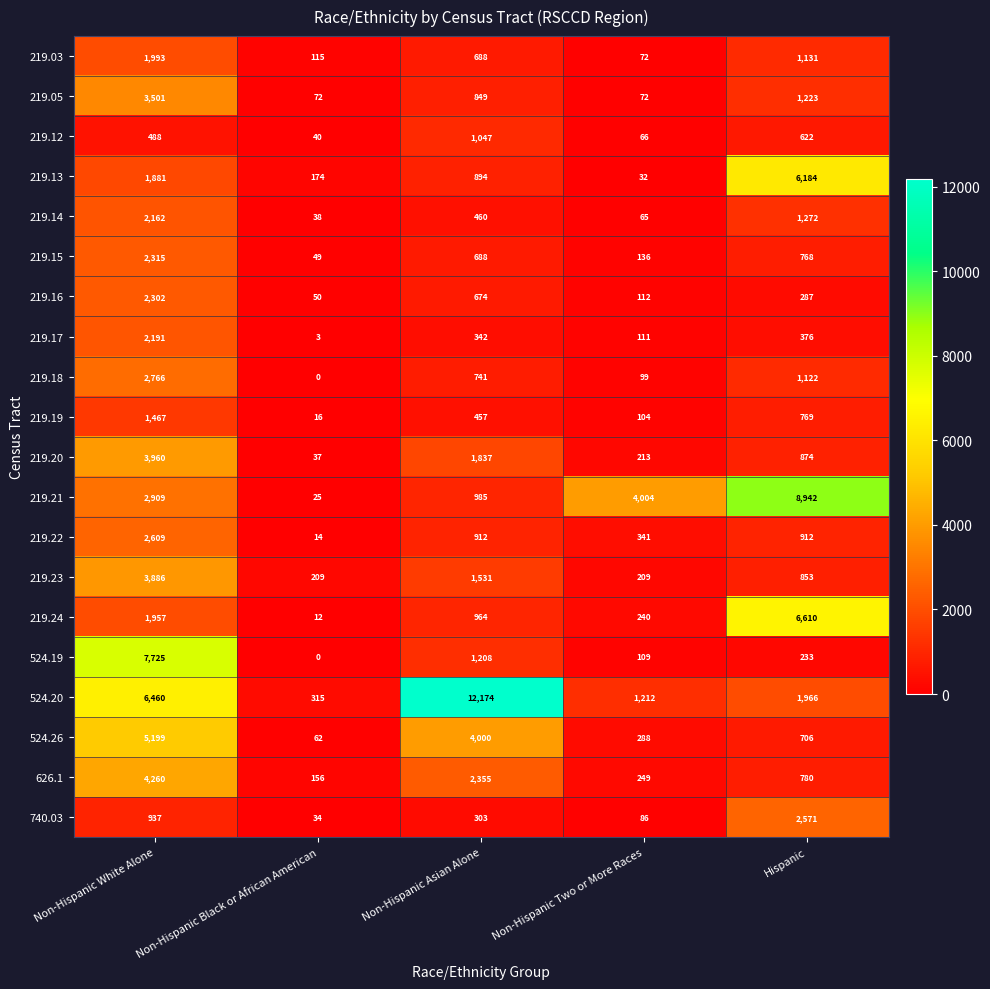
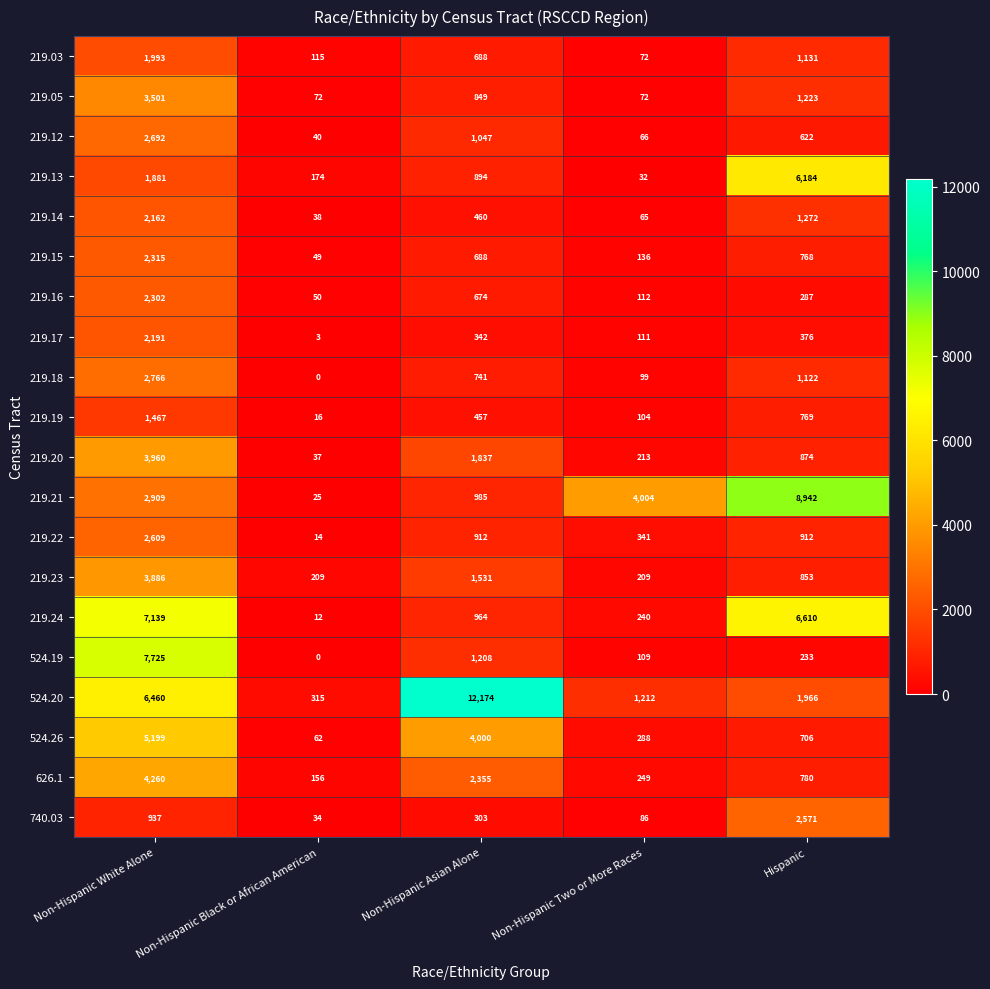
  {
    "219.03": {
      "Non-Hispanic White Alone": "1,993",
      "Non-Hispanic Black or African American": "115",
      "Non-Hispanic Asian Alone": "688",
      "Non-Hispanic Two or More Races": "72",
      "Hispanic": "1,131"
    },
    "219.05": {
      "Non-Hispanic White Alone": "3,501",
      "Non-Hispanic Black or African American": "72",
      "Non-Hispanic Asian Alone": "849",
      "Non-Hispanic Two or More Races": "72",
      "Hispanic": "1,223"
    },
    "219.12": {
-     "Non-Hispanic White Alone": "488",
+     "Non-Hispanic White Alone": "2,692",
      "Non-Hispanic Black or African American": "40",
      "Non-Hispanic Asian Alone": "1,047",
      "Non-Hispanic Two or More Races": "66",
      "Hispanic": "622"
    },
    "219.13": {
      "Non-Hispanic White Alone": "1,881",
      "Non-Hispanic Black or African American": "174",
      "Non-Hispanic Asian Alone": "894",
      "Non-Hispanic Two or More Races": "32",
      "Hispanic": "6,184"
    },
    "219.14": {
      "Non-Hispanic White Alone": "2,162",
      "Non-Hispanic Black or African American": "38",
      "Non-Hispanic Asian Alone": "460",
      "Non-Hispanic Two or More Races": "65",
      "Hispanic": "1,272"
    },
    "219.15": {
      "Non-Hispanic White Alone": "2,315",
      "Non-Hispanic Black or African American": "49",
      "Non-Hispanic Asian Alone": "688",
      "Non-Hispanic Two or More Races": "136",
      "Hispanic": "768"
    },
    "219.16": {
      "Non-Hispanic White Alone": "2,302",
      "Non-Hispanic Black or African American": "50",
      "Non-Hispanic Asian Alone": "674",
      "Non-Hispanic Two or More Races": "112",
      "Hispanic": "287"
    },
    "219.17": {
      "Non-Hispanic White Alone": "2,191",
      "Non-Hispanic Black or African American": "3",
      "Non-Hispanic Asian Alone": "342",
      "Non-Hispanic Two or More Races": "111",
      "Hispanic": "376"
    },
    "219.18": {
      "Non-Hispanic White Alone": "2,766",
      "Non-Hispanic Black or African American": "0",
      "Non-Hispanic Asian Alone": "741",
      "Non-Hispanic Two or More Races": "99",
      "Hispanic": "1,122"
    },
    "219.19": {
      "Non-Hispanic White Alone": "1,467",
      "Non-Hispanic Black or African American": "16",
      "Non-Hispanic Asian Alone": "457",
      "Non-Hispanic Two or More Races": "104",
      "Hispanic": "769"
    },
    "219.20": {
      "Non-Hispanic White Alone": "3,960",
      "Non-Hispanic Black or African American": "37",
      "Non-Hispanic Asian Alone": "1,837",
      "Non-Hispanic Two or More Races": "213",
      "Hispanic": "874"
    },
    "219.21": {
      "Non-Hispanic White Alone": "2,909",
      "Non-Hispanic Black or African American": "25",
      "Non-Hispanic Asian Alone": "985",
      "Non-Hispanic Two or More Races": "4,004",
      "Hispanic": "8,942"
    },
    "219.22": {
      "Non-Hispanic White Alone": "2,609",
      "Non-Hispanic Black or African American": "14",
      "Non-Hispanic Asian Alone": "912",
      "Non-Hispanic Two or More Races": "341",
      "Hispanic": "912"
    },
    "219.23": {
      "Non-Hispanic White Alone": "3,886",
      "Non-Hispanic Black or African American": "209",
      "Non-Hispanic Asian Alone": "1,531",
      "Non-Hispanic Two or More Races": "209",
      "Hispanic": "853"
    },
    "219.24": {
-     "Non-Hispanic White Alone": "1,957",
+     "Non-Hispanic White Alone": "7,139",
      "Non-Hispanic Black or African American": "12",
      "Non-Hispanic Asian Alone": "964",
      "Non-Hispanic Two or More Races": "240",
      "Hispanic": "6,610"
    },
    "524.19": {
      "Non-Hispanic White Alone": "7,725",
      "Non-Hispanic Black or African American": "0",
      "Non-Hispanic Asian Alone": "1,208",
      "Non-Hispanic Two or More Races": "109",
      "Hispanic": "233"
    },
    "524.20": {
      "Non-Hispanic White Alone": "6,460",
      "Non-Hispanic Black or African American": "315",
      "Non-Hispanic Asian Alone": "12,174",
      "Non-Hispanic Two or More Races": "1,212",
      "Hispanic": "1,966"
    },
    "524.26": {
      "Non-Hispanic White Alone": "5,199",
      "Non-Hispanic Black or African American": "62",
      "Non-Hispanic Asian Alone": "4,000",
      "Non-Hispanic Two or More Races": "288",
      "Hispanic": "706"
    },
    "626.1": {
      "Non-Hispanic White Alone": "4,260",
      "Non-Hispanic Black or African American": "156",
      "Non-Hispanic Asian Alone": "2,355",
      "Non-Hispanic Two or More Races": "249",
      "Hispanic": "780"
    },
    "740.03": {
      "Non-Hispanic White Alone": "937",
      "Non-Hispanic Black or African American": "34",
      "Non-Hispanic Asian Alone": "303",
      "Non-Hispanic Two or More Races": "86",
      "Hispanic": "2,571"
    }
  }
